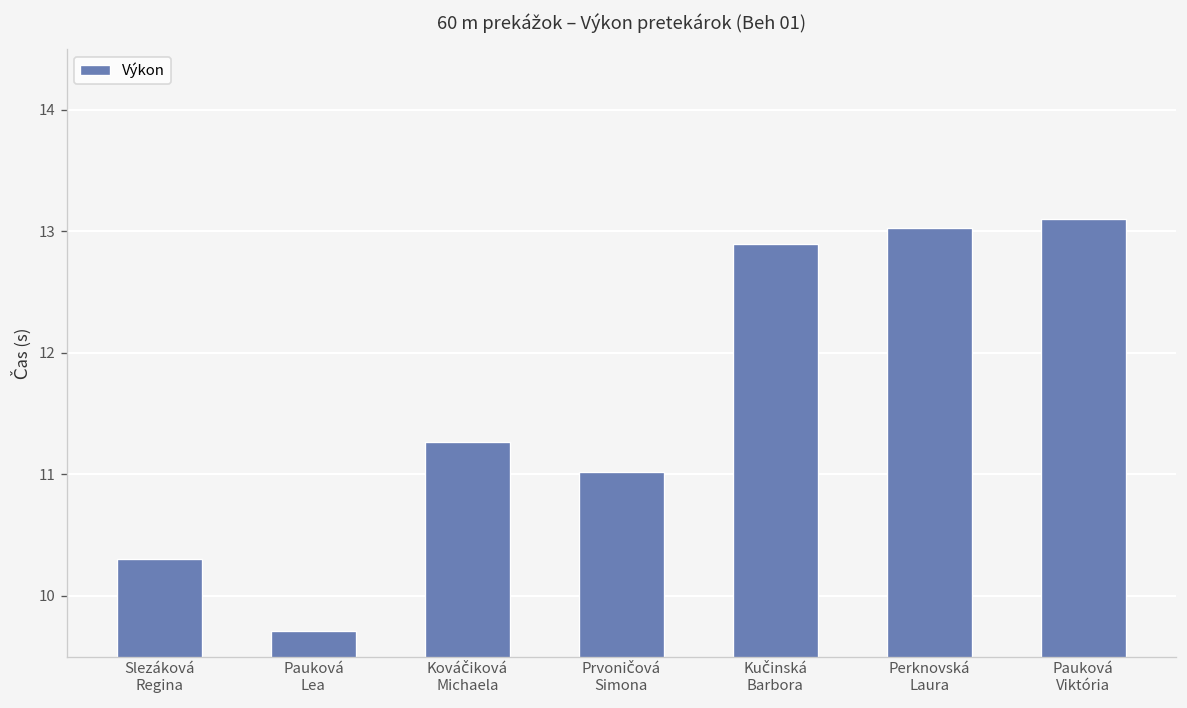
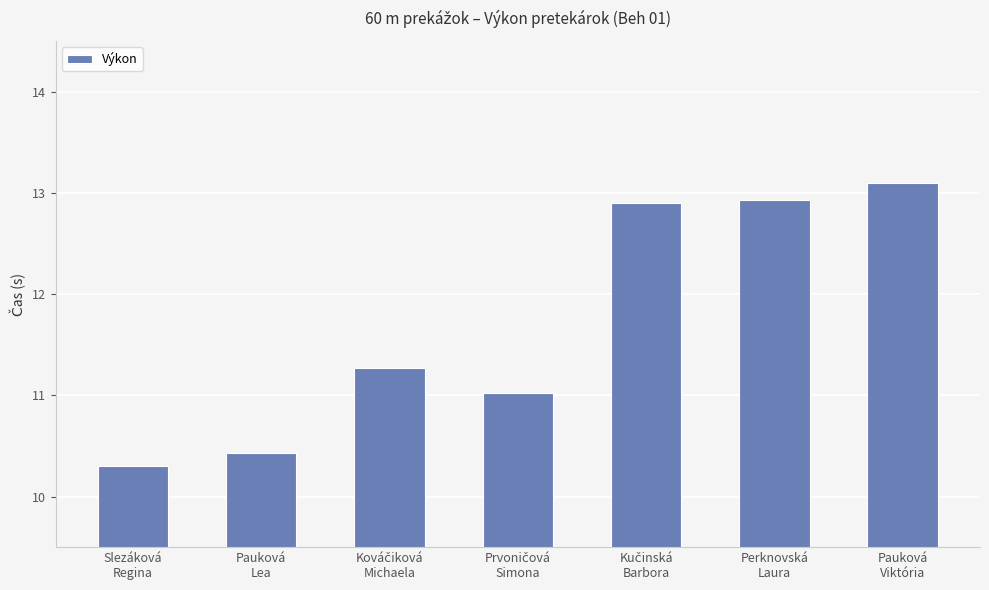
  {
    "Slezáková Regina": 10.30,
-   "Pauková Lea": 9.71,
+   "Pauková Lea": 10.43,
    "Kováčiková Michaela": 11.27,
    "Prvoničová Simona": 11.02,
    "Kučinská Barbora": 12.90,
-   "Perknovská Laura": 13.03,
+   "Perknovská Laura": 12.93,
    "Pauková Viktória": 13.10
  }
